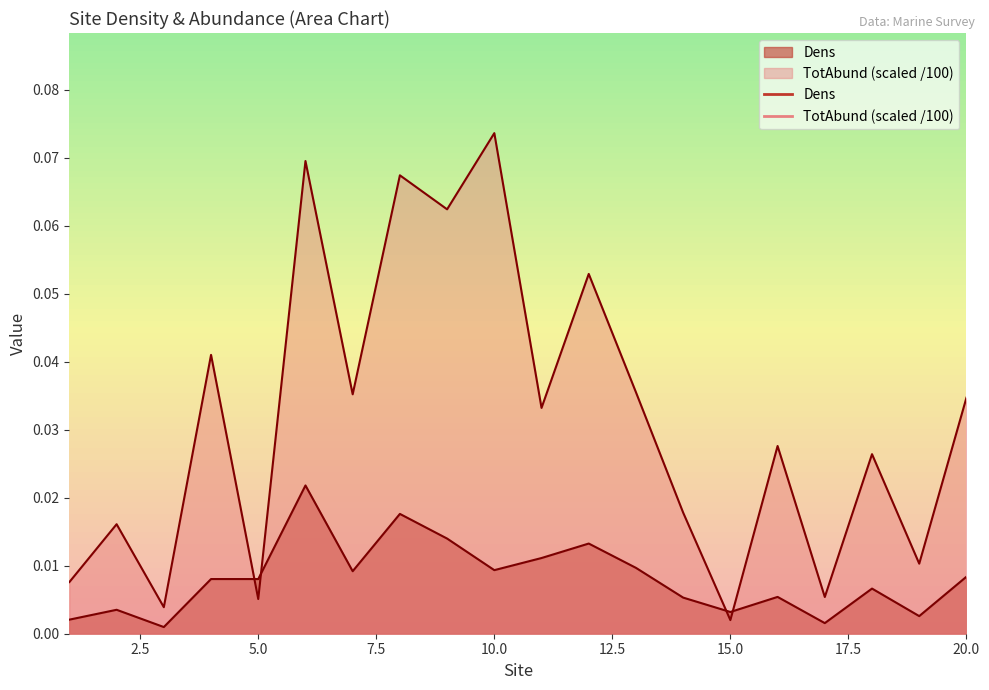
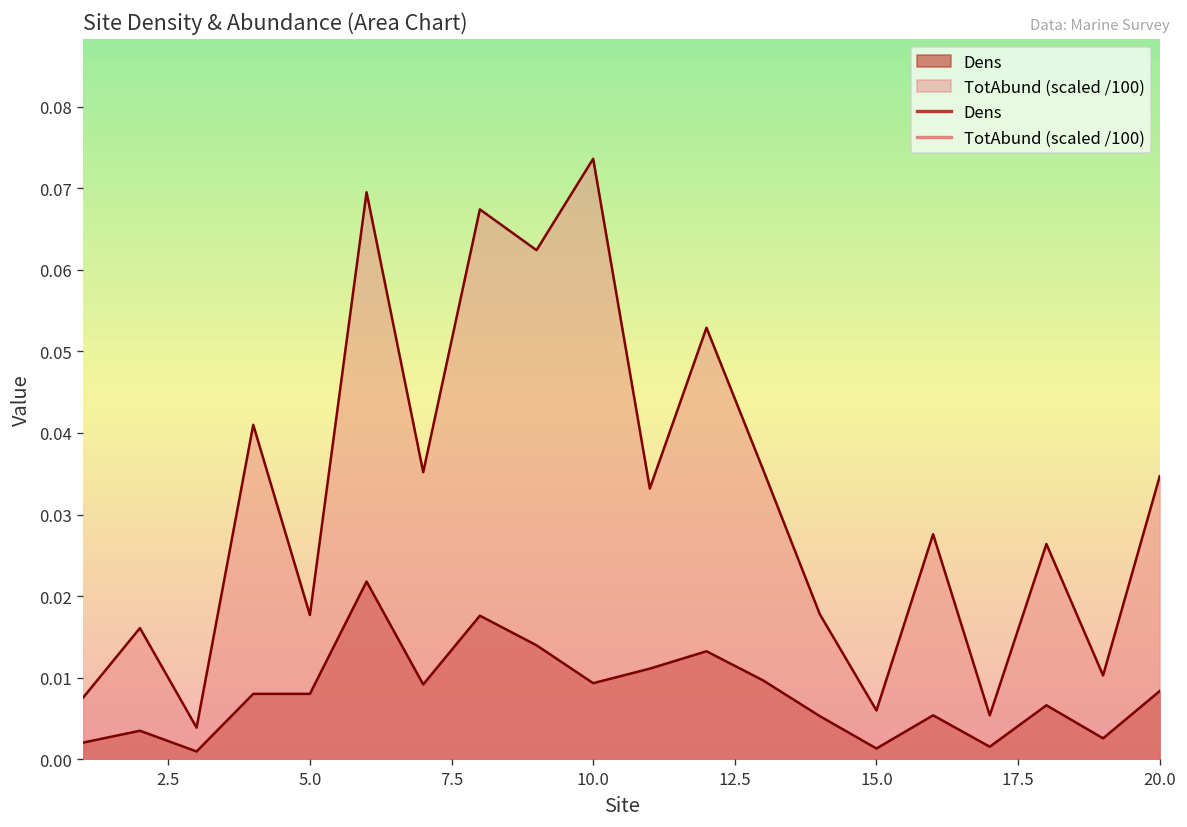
  {
    "Dens": {
      "5.0": 0.008,
      "10.0": 0.009,
-     "15.0": 0.003,
+     "15.0": 0.001,
      "20.0": 0.008
    },
    "TotAbund (scaled /100)": {
-     "5.0": 0.005,
+     "5.0": 0.018,
      "10.0": 0.074,
-     "15.0": 0.002,
+     "15.0": 0.006,
      "20.0": 0.035
    }
  }
